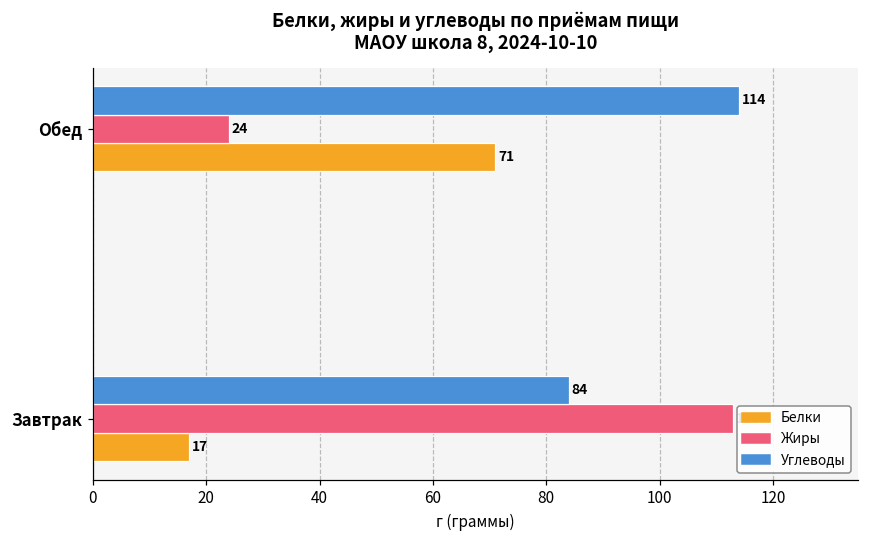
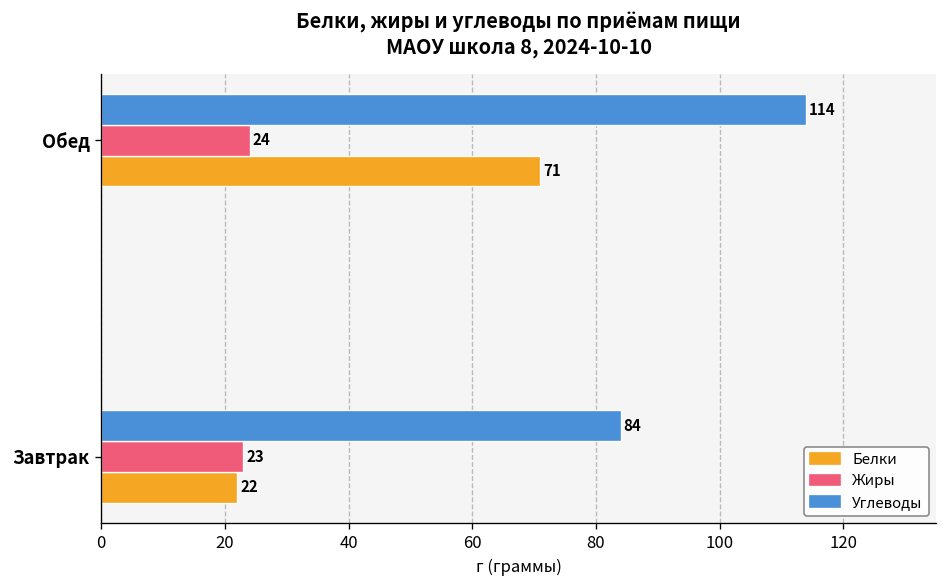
  {
    "Белки": {
      "Обед": 71,
-     "Завтрак": 17
+     "Завтрак": 22
    },
    "Жиры": {
-     "Завтрак": 113
+     "Завтрак": 23
    },
    "Углеводы": {
      "Обед": 114,
      "Завтрак": 84
    }
  }
